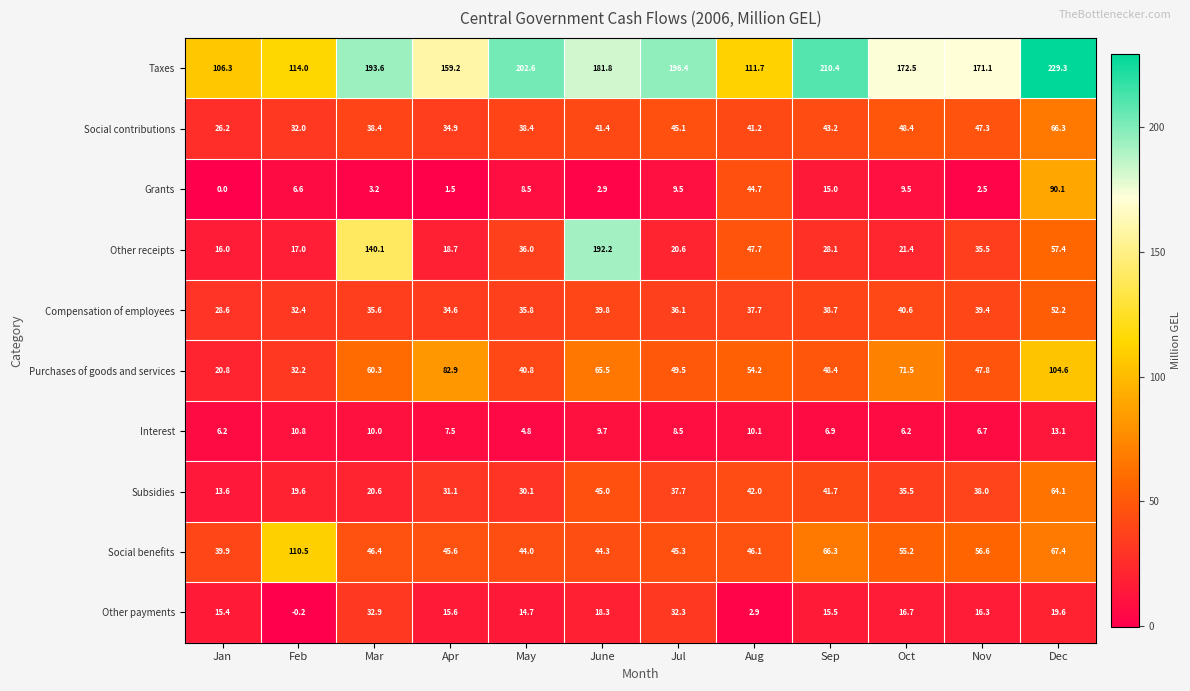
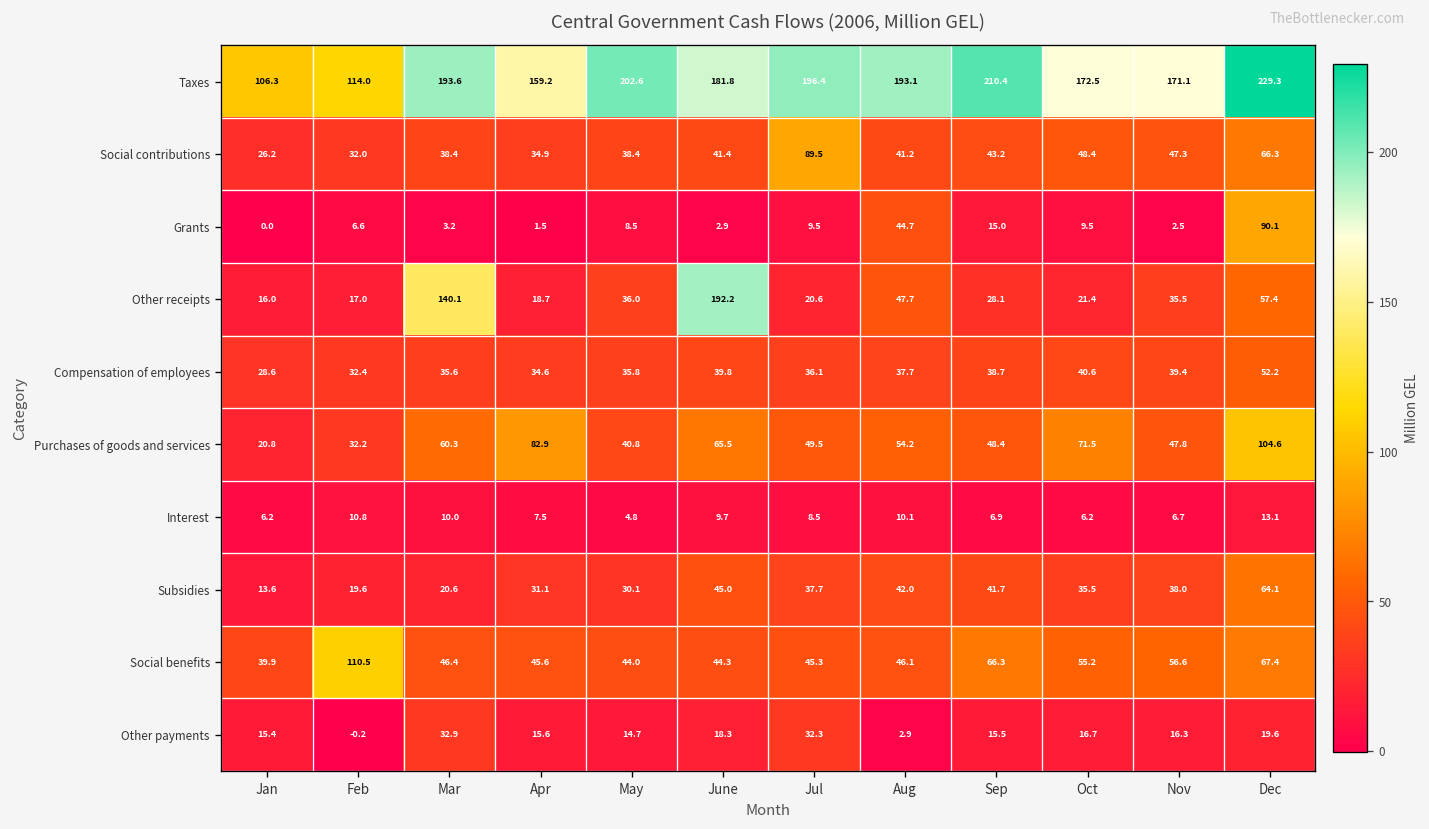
  {
    "Taxes": {
      "Jan": 106.3,
      "Feb": 114.0,
      "Mar": 193.6,
      "Apr": 159.2,
      "May": 202.6,
      "June": 181.8,
      "Jul": 196.4,
-     "Aug": 111.7,
+     "Aug": 193.1,
      "Sep": 210.4,
      "Oct": 172.5,
      "Nov": 171.1,
      "Dec": 229.3
    },
    "Social contributions": {
      "Jan": 26.2,
      "Feb": 32.0,
      "Mar": 38.4,
      "Apr": 34.9,
      "May": 38.4,
      "June": 41.4,
-     "Jul": 45.1,
+     "Jul": 89.5,
      "Aug": 41.2,
      "Sep": 43.2,
      "Oct": 48.4,
      "Nov": 47.3,
      "Dec": 66.3
    },
    "Grants": {
      "Jan": 0.0,
      "Feb": 6.6,
      "Mar": 3.2,
      "Apr": 1.5,
      "May": 8.5,
      "June": 2.9,
      "Jul": 9.5,
      "Aug": 44.7,
      "Sep": 15.0,
      "Oct": 9.5,
      "Nov": 2.5,
      "Dec": 90.1
    },
    "Other receipts": {
      "Jan": 16.0,
      "Feb": 17.0,
      "Mar": 140.1,
      "Apr": 18.7,
      "May": 36.0,
      "June": 192.2,
      "Jul": 20.6,
      "Aug": 47.7,
      "Sep": 28.1,
      "Oct": 21.4,
      "Nov": 35.5,
      "Dec": 57.4
    },
    "Compensation of employees": {
      "Jan": 28.6,
      "Feb": 32.4,
      "Mar": 35.6,
      "Apr": 34.6,
      "May": 35.8,
      "June": 39.8,
      "Jul": 36.1,
      "Aug": 37.7,
      "Sep": 38.7,
      "Oct": 40.6,
      "Nov": 39.4,
      "Dec": 52.2
    },
    "Purchases of goods and services": {
      "Jan": 20.8,
      "Feb": 32.2,
      "Mar": 60.3,
      "Apr": 82.9,
      "May": 40.8,
      "June": 65.5,
      "Jul": 49.5,
      "Aug": 54.2,
      "Sep": 48.4,
      "Oct": 71.5,
      "Nov": 47.8,
      "Dec": 104.6
    },
    "Interest": {
      "Jan": 6.2,
      "Feb": 10.8,
      "Mar": 10.0,
      "Apr": 7.5,
      "May": 4.8,
      "June": 9.7,
      "Jul": 8.5,
      "Aug": 10.1,
      "Sep": 6.9,
      "Oct": 6.2,
      "Nov": 6.7,
      "Dec": 13.1
    },
    "Subsidies": {
      "Jan": 13.6,
      "Feb": 19.6,
      "Mar": 20.6,
      "Apr": 31.1,
      "May": 30.1,
      "June": 45.0,
      "Jul": 37.7,
      "Aug": 42.0,
      "Sep": 41.7,
      "Oct": 35.5,
      "Nov": 38.0,
      "Dec": 64.1
    },
    "Social benefits": {
      "Jan": 39.9,
      "Feb": 110.5,
      "Mar": 46.4,
      "Apr": 45.6,
      "May": 44.0,
      "June": 44.3,
      "Jul": 45.3,
      "Aug": 46.1,
      "Sep": 66.3,
      "Oct": 55.2,
      "Nov": 56.6,
      "Dec": 67.4
    },
    "Other payments": {
      "Jan": 15.4,
      "Feb": -0.2,
      "Mar": 32.9,
      "Apr": 15.6,
      "May": 14.7,
      "June": 18.3,
      "Jul": 32.3,
      "Aug": 2.9,
      "Sep": 15.5,
      "Oct": 16.7,
      "Nov": 16.3,
      "Dec": 19.6
    }
  }
